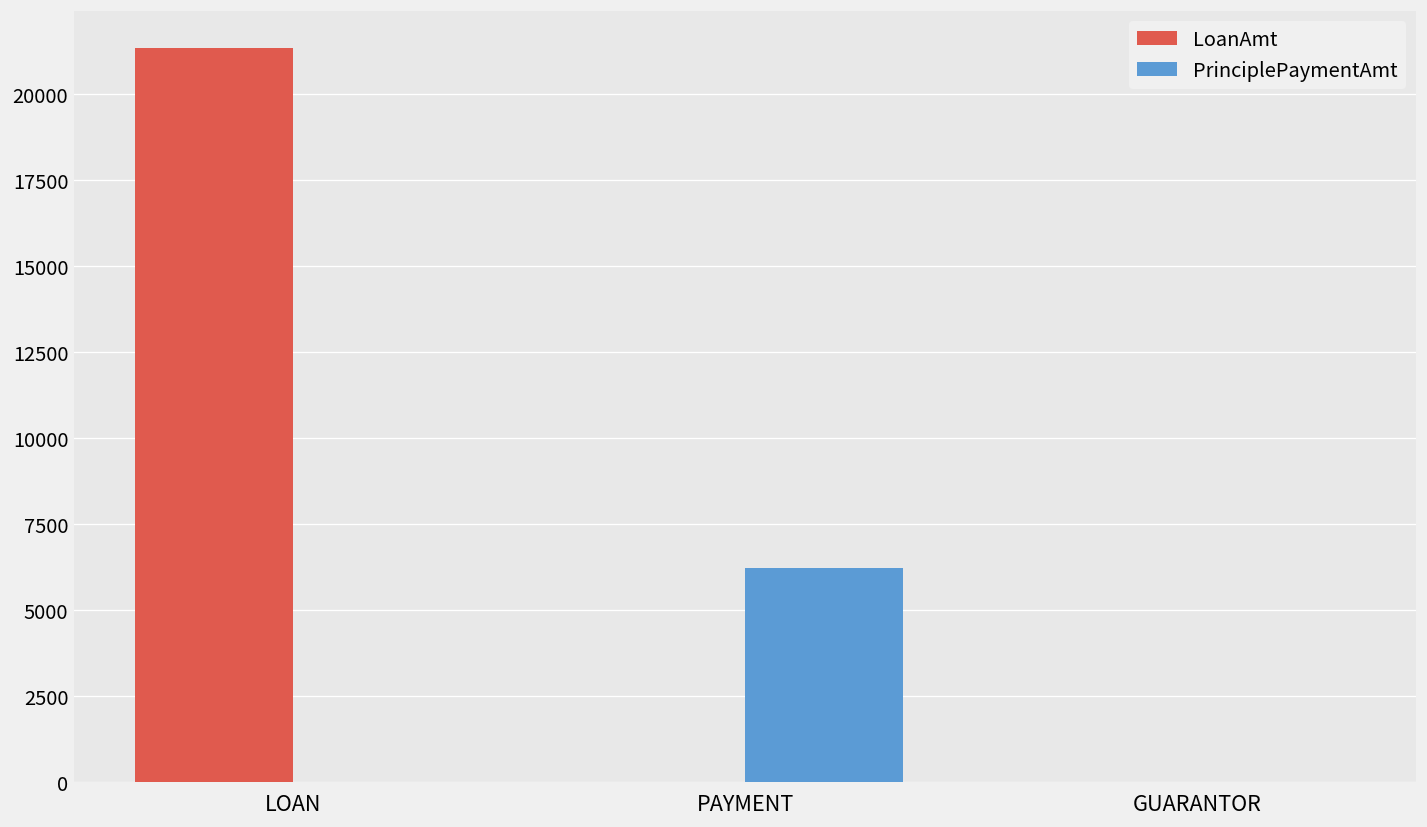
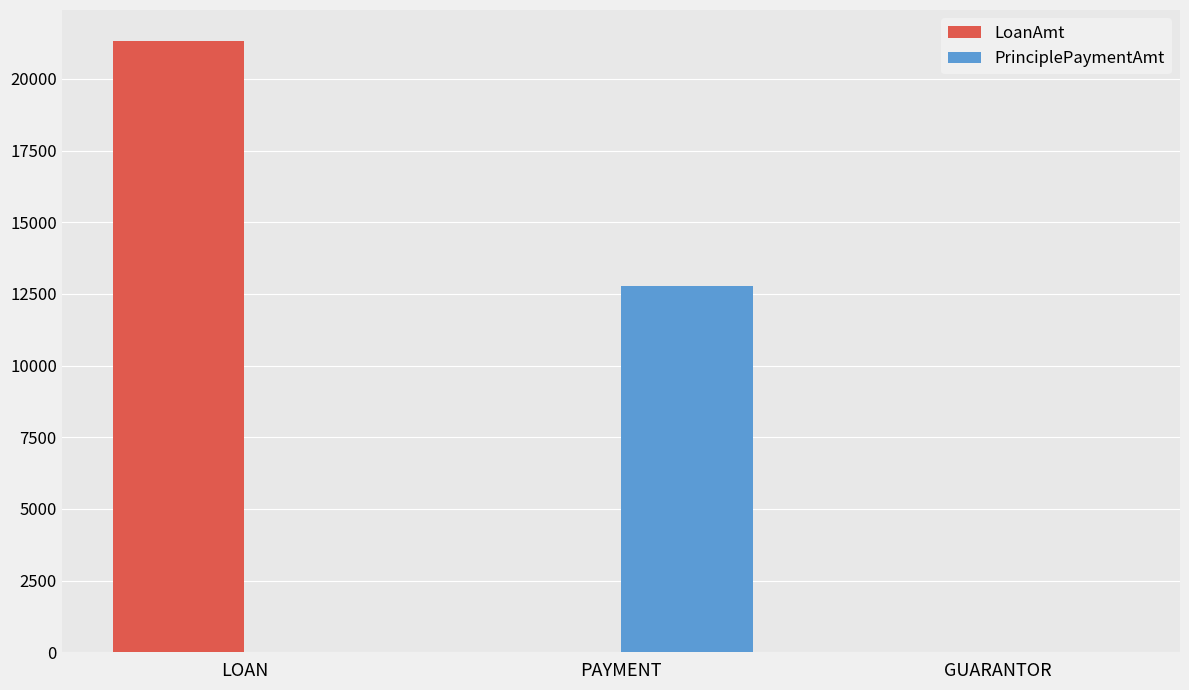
  {
    "LoanAmt": {
      "LOAN": 21300,
      "PAYMENT": 0,
      "GUARANTOR": 0
    },
    "PrinciplePaymentAmt": {
      "LOAN": 0,
-     "PAYMENT": 6200,
+     "PAYMENT": 12800,
      "GUARANTOR": 0
    }
  }
